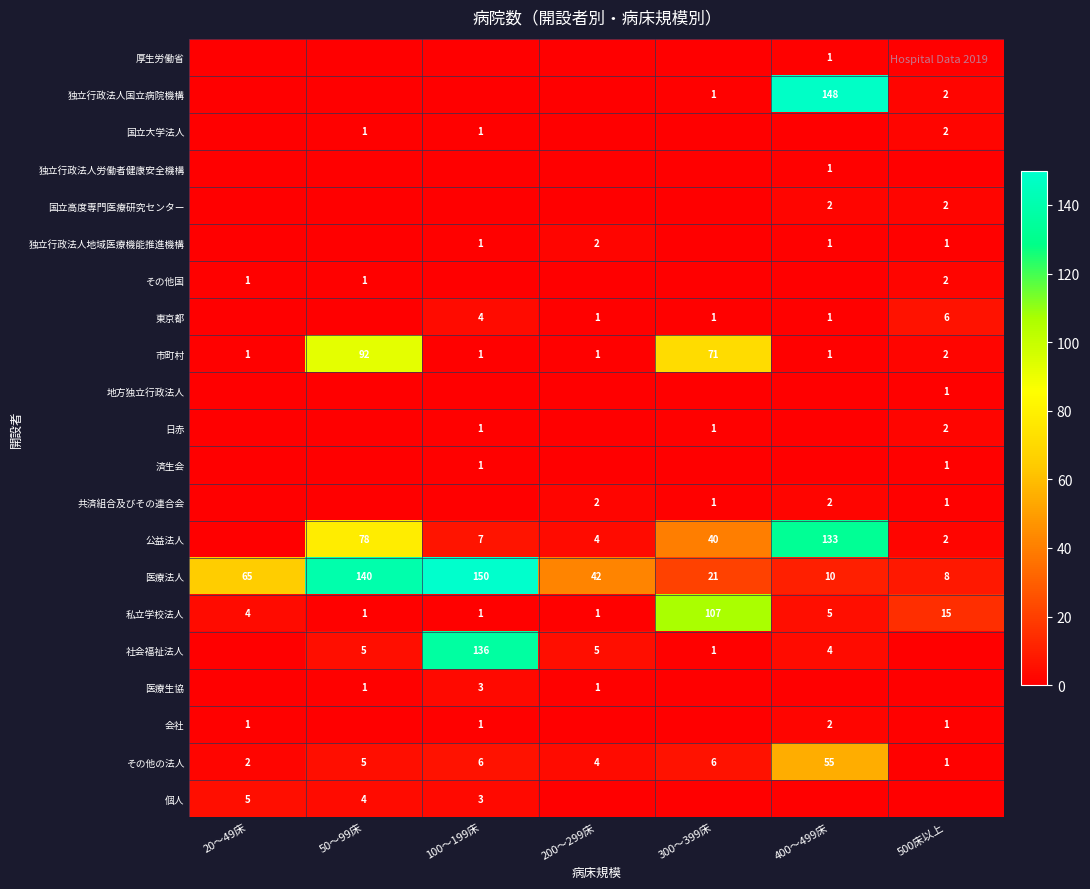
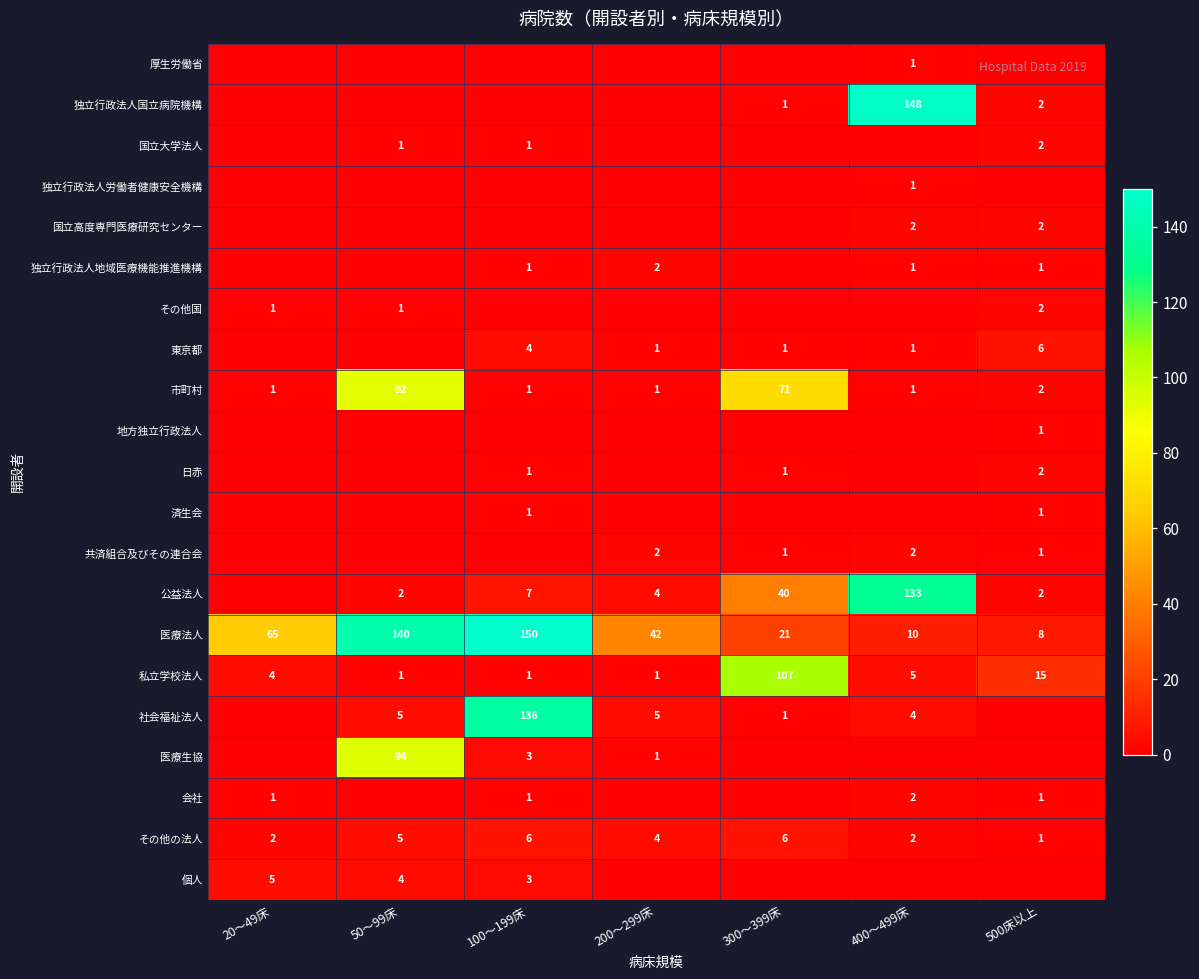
  {
    "厚生労働省": {
      "400～499床": 1,
      "500床以上": 2019
    },
    "独立行政法人国立病院機構": {
      "300～399床": 1,
      "400～499床": 148,
      "500床以上": 2
    },
    "国立大学法人": {
      "50～99床": 1,
      "100～199床": 1,
      "500床以上": 2
    },
    "独立行政法人労働者健康安全機構": {
      "400～499床": 1
    },
    "国立高度専門医療研究センター": {
      "400～499床": 2,
      "500床以上": 2
    },
    "独立行政法人地域医療機能推進機構": {
      "100～199床": 1,
      "200～299床": 2,
      "400～499床": 1,
      "500床以上": 1
    },
    "その他国": {
      "20～49床": 1,
      "50～99床": 1,
      "500床以上": 2
    },
    "東京都": {
      "100～199床": 4,
      "200～299床": 1,
      "300～399床": 1,
      "400～499床": 1,
      "500床以上": 6
    },
    "市町村": {
      "20～49床": 1,
      "50～99床": 92,
      "100～199床": 1,
      "200～299床": 1,
      "300～399床": 71,
      "400～499床": 1,
      "500床以上": 2
    },
    "地方独立行政法人": {
      "500床以上": 1
    },
    "日赤": {
      "100～199床": 1,
      "300～399床": 1,
      "500床以上": 2
    },
    "済生会": {
      "100～199床": 1,
      "500床以上": 1
    },
    "共済組合及びその連合会": {
      "200～299床": 2,
      "300～399床": 1,
      "400～499床": 2,
      "500床以上": 1
    },
    "公益法人": {
-     "50～99床": 78,
+     "50～99床": 2,
      "100～199床": 7,
      "200～299床": 4,
      "300～399床": 40,
      "400～499床": 133,
      "500床以上": 2
    },
    "医療法人": {
      "20～49床": 65,
      "50～99床": 140,
      "100～199床": 150,
      "200～299床": 42,
      "300～399床": 21,
      "400～499床": 10,
      "500床以上": 8
    },
    "私立学校法人": {
      "20～49床": 4,
      "50～99床": 1,
      "100～199床": 1,
      "200～299床": 1,
      "300～399床": 107,
      "400～499床": 5,
      "500床以上": 15
    },
    "社会福祉法人": {
      "50～99床": 5,
      "100～199床": 136,
      "200～299床": 5,
      "300～399床": 1,
      "400～499床": 4
    },
    "医療生協": {
-     "50～99床": 1,
+     "50～99床": 94,
      "100～199床": 3,
      "200～299床": 1
    },
    "会社": {
      "20～49床": 1,
      "100～199床": 1,
      "400～499床": 2,
      "500床以上": 1
    },
    "その他の法人": {
      "20～49床": 2,
      "50～99床": 5,
      "100～199床": 6,
      "200～299床": 4,
      "300～399床": 6,
-     "400～499床": 55,
+     "400～499床": 2,
      "500床以上": 1
    },
    "個人": {
      "20～49床": 5,
      "50～99床": 4,
      "100～199床": 3
    }
  }
